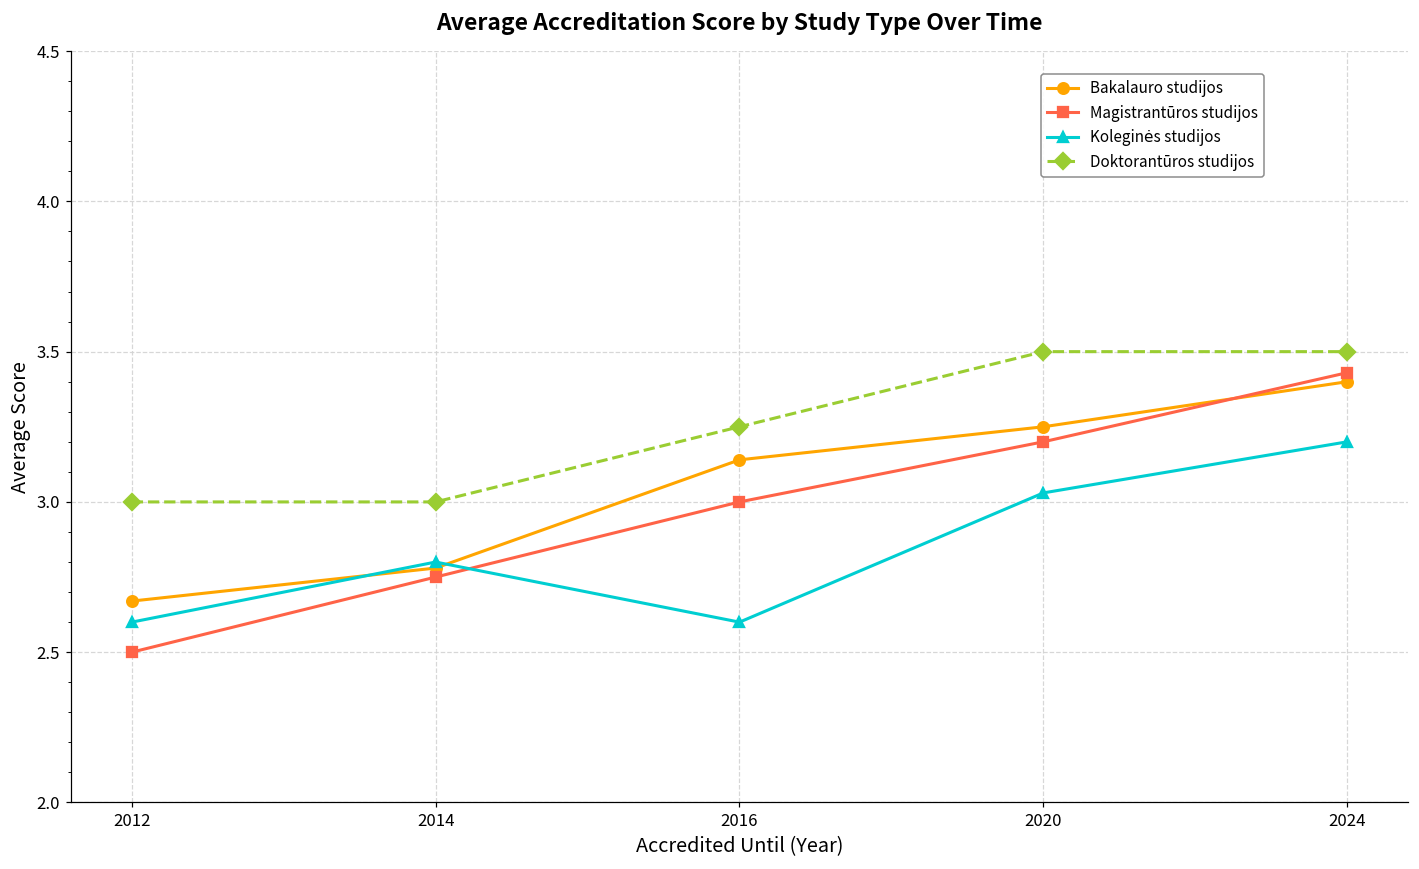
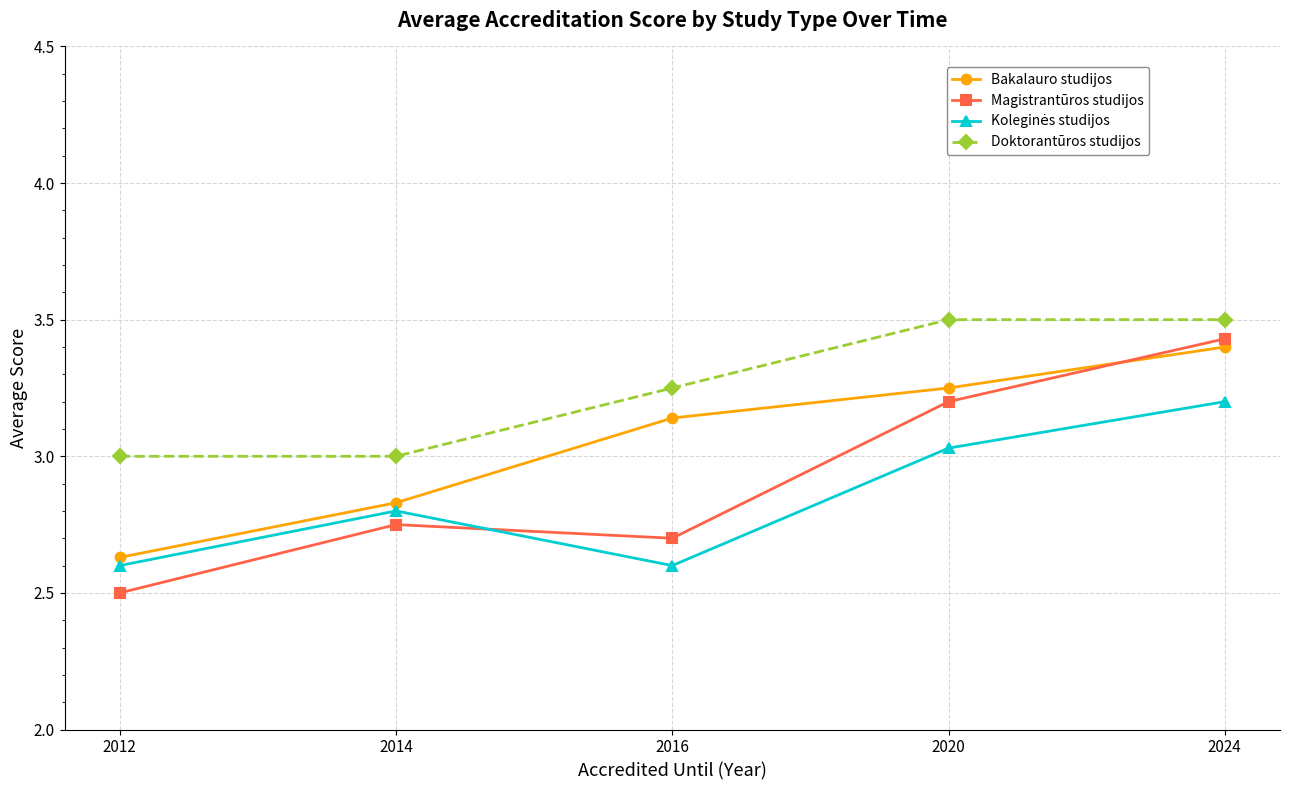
  {
    "Bakalauro studijos": {
-     "2012": 2.67,
-     "2014": 2.78,
+     "2012": 2.63,
+     "2014": 2.83,
      "2016": 3.14,
      "2020": 3.25,
      "2024": 3.40
    },
    "Magistrantūros studijos": {
      "2012": 2.5,
      "2014": 2.75,
-     "2016": 3.0,
+     "2016": 2.7,
      "2020": 3.2,
      "2024": 3.43
    },
    "Koleginės studijos": {
      "2012": 2.60,
      "2014": 2.80,
      "2016": 2.60,
      "2020": 3.03,
      "2024": 3.20
    },
    "Doktorantūros studijos": {
      "2012": 3.00,
      "2014": 3.00,
      "2016": 3.25,
      "2020": 3.50,
      "2024": 3.50
    }
  }
